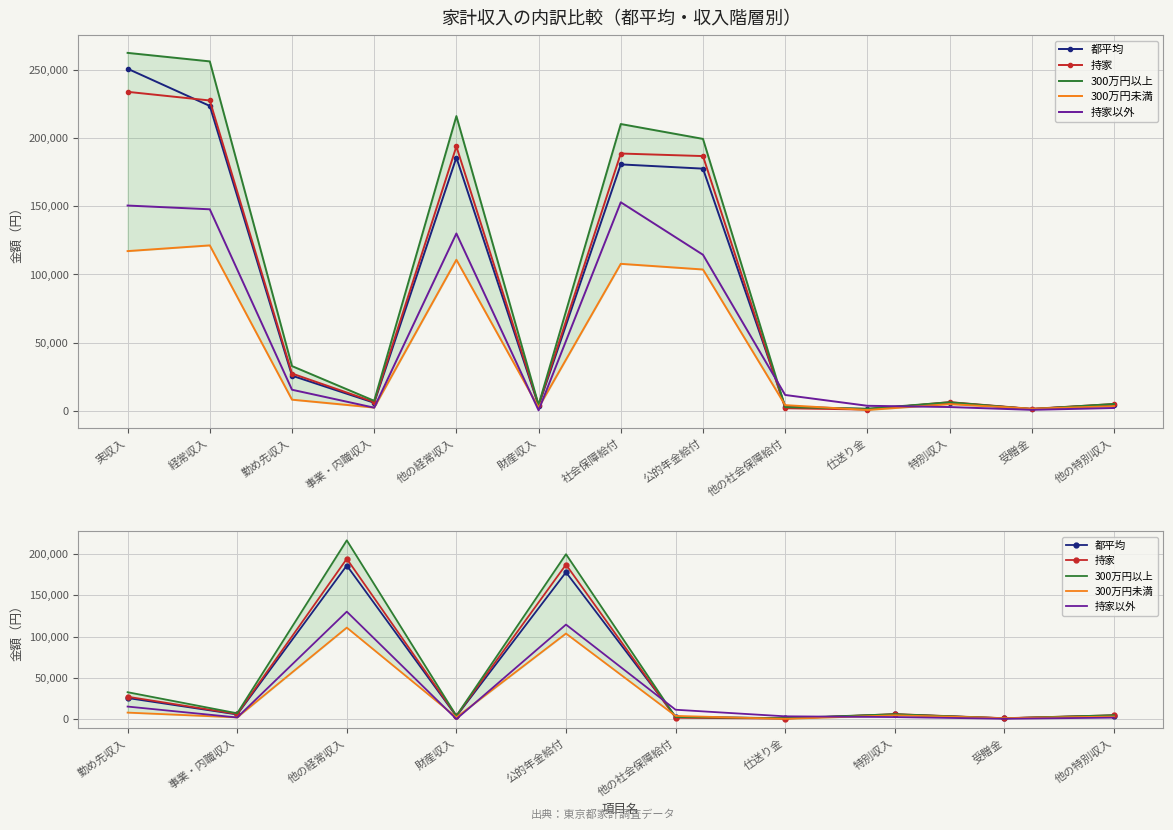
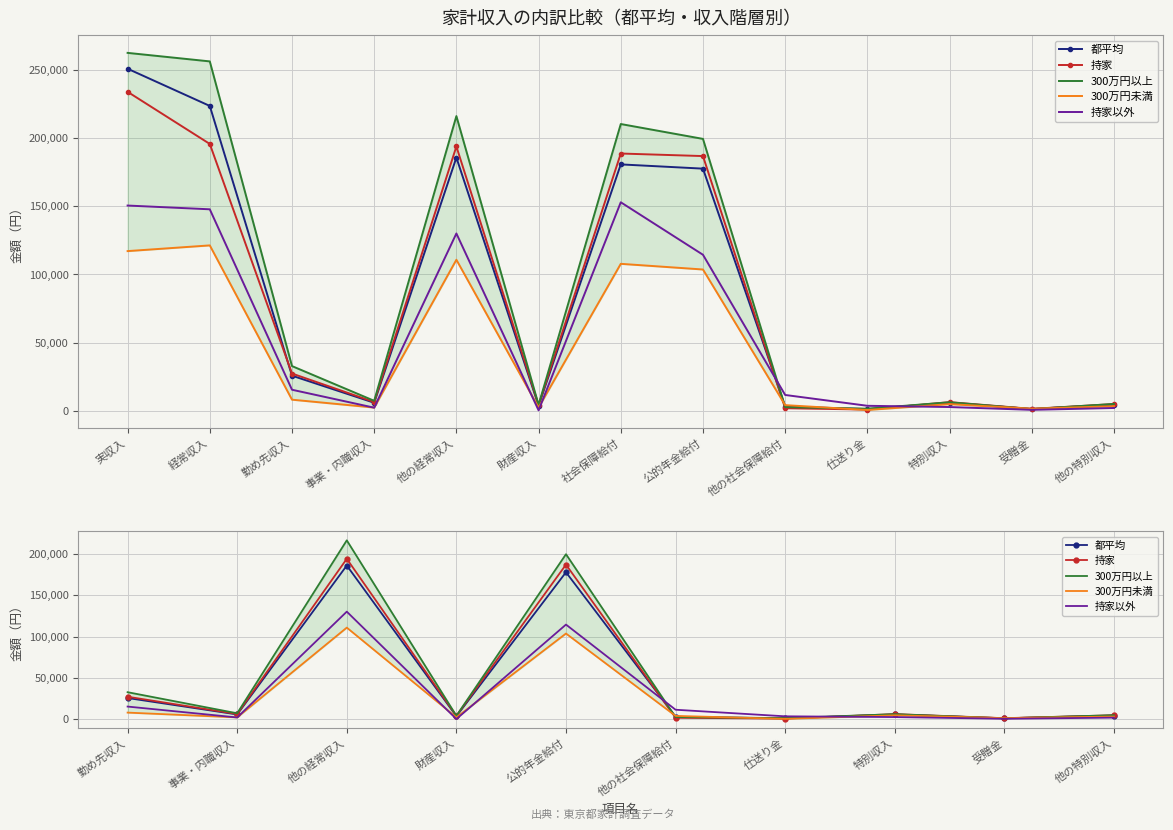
  {
    "家計収入の内訳比較（都平均・収入階層別）": {
      "都平均": {
        "実収入": "251,000",
        "経常収入": "224,000",
        "他の経常収入": "186,000",
        "社会保障給付": "181,000",
        "公的年金給付": "178,000"
      },
      "持家": {
        "実収入": "234,000",
-       "経常収入": "228,000",
+       "経常収入": "196,000",
        "他の経常収入": "194,000",
        "社会保障給付": "189,000",
        "公的年金給付": "187,000"
      },
      "300万円未満": {
        "実収入": "117,000",
        "経常収入": "121,000",
        "勤め先収入": "8,000",
        "他の経常収入": "111,000",
        "社会保障給付": "108,000",
        "公的年金給付": "104,000"
      },
      "持家以外": {
        "実収入": "151,000",
        "経常収入": "148,000",
        "勤め先収入": "15,000",
        "他の経常収入": "130,000",
        "財産収入": "0",
        "社会保障給付": "153,000",
        "公的年金給付": "114,000",
        "他の社会保障給付": "12,000",
        "仕送り金": "4,000",
        "特別収入": "3,000"
      }
    }
  }
